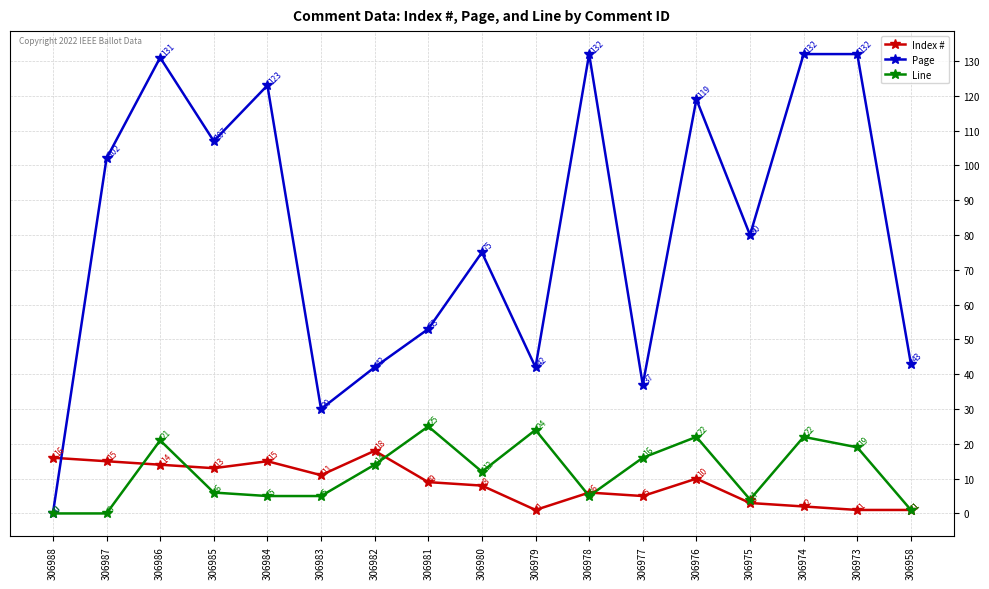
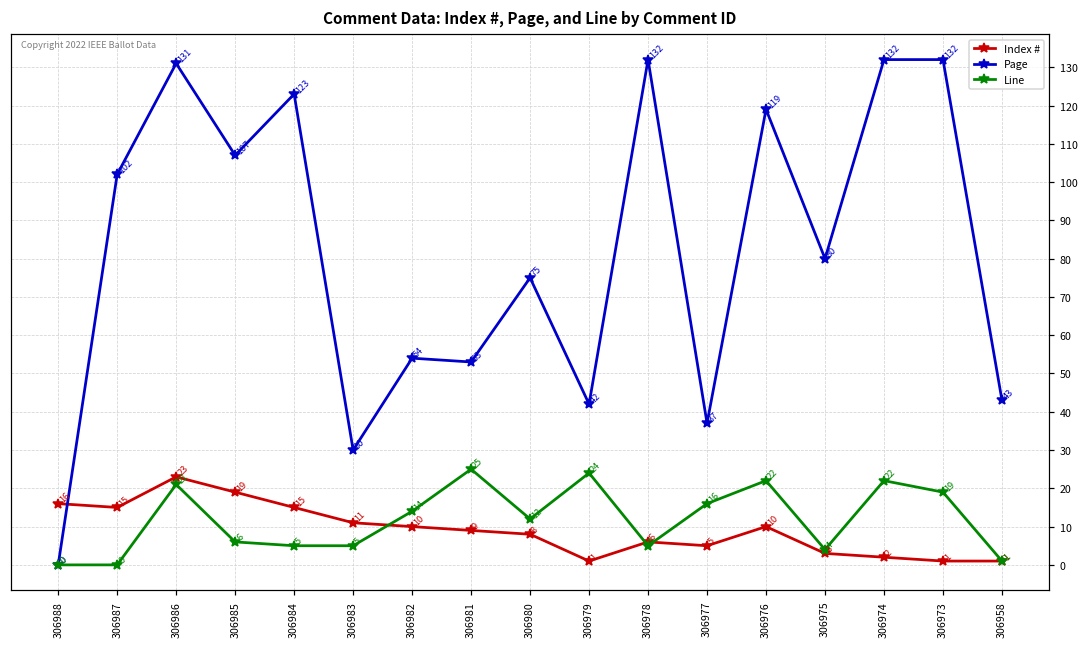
  {
    "Index #": {
      "306988": 16,
      "306987": 15,
-     "306986": 14,
-     "306985": 13,
+     "306986": 23,
+     "306985": 19,
      "306984": 15,
      "306983": 11,
-     "306982": 18,
+     "306982": 10,
      "306981": 9,
      "306980": 8,
      "306979": 1,
      "306977": 5,
      "306976": 10,
      "306974": 2,
      "306973": 1
    },
    "Page": {
      "306987": 102,
      "306986": 131,
      "306985": 107,
      "306984": 123,
      "306983": 30,
-     "306982": 42,
+     "306982": 54,
      "306981": 53,
      "306980": 75,
      "306979": 42,
      "306978": 132,
      "306977": 37,
      "306976": 119,
      "306975": 80,
      "306974": 132,
      "306973": 132,
      "306958": 43
    },
    "Line": {
      "306987": 0,
      "306986": 21,
      "306985": 6,
      "306984": 5,
      "306983": 5,
      "306981": 25,
      "306980": 12,
      "306979": 24,
      "306977": 16,
      "306976": 22,
      "306974": 22,
      "306973": 19
    }
  }
